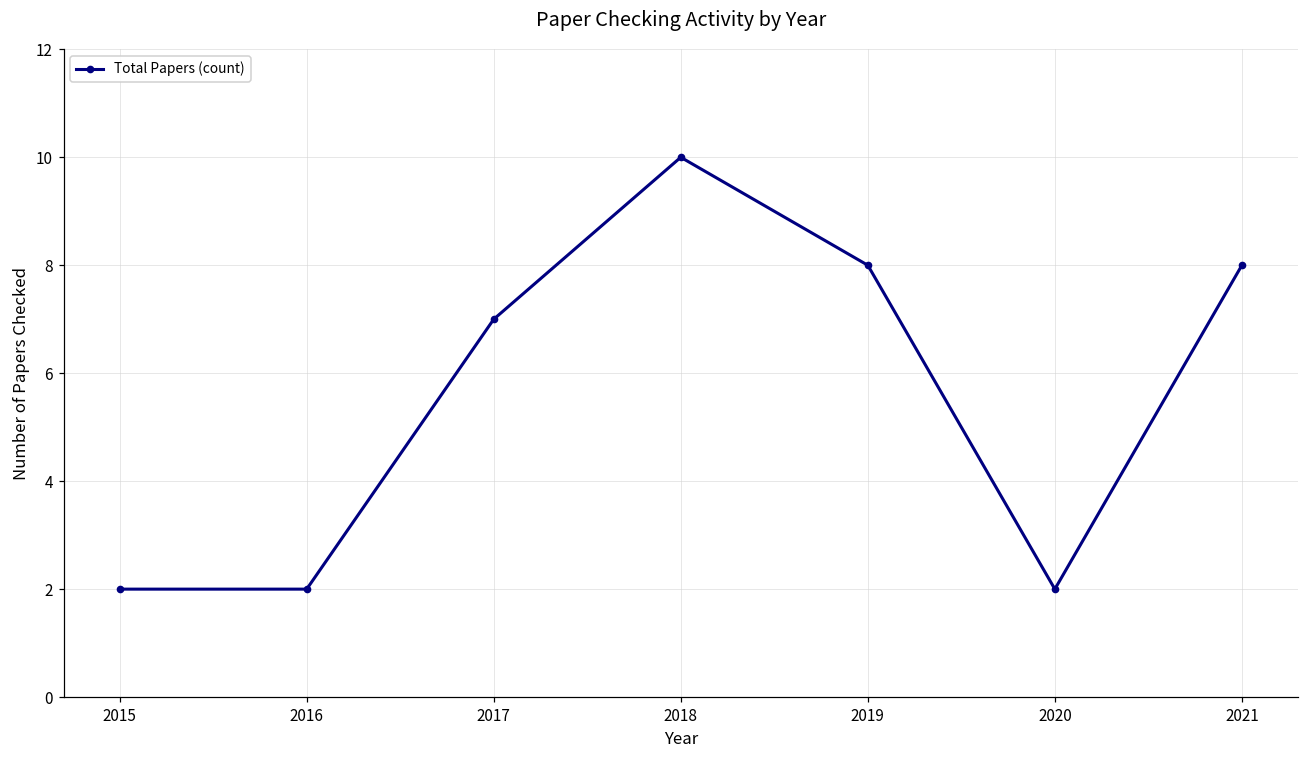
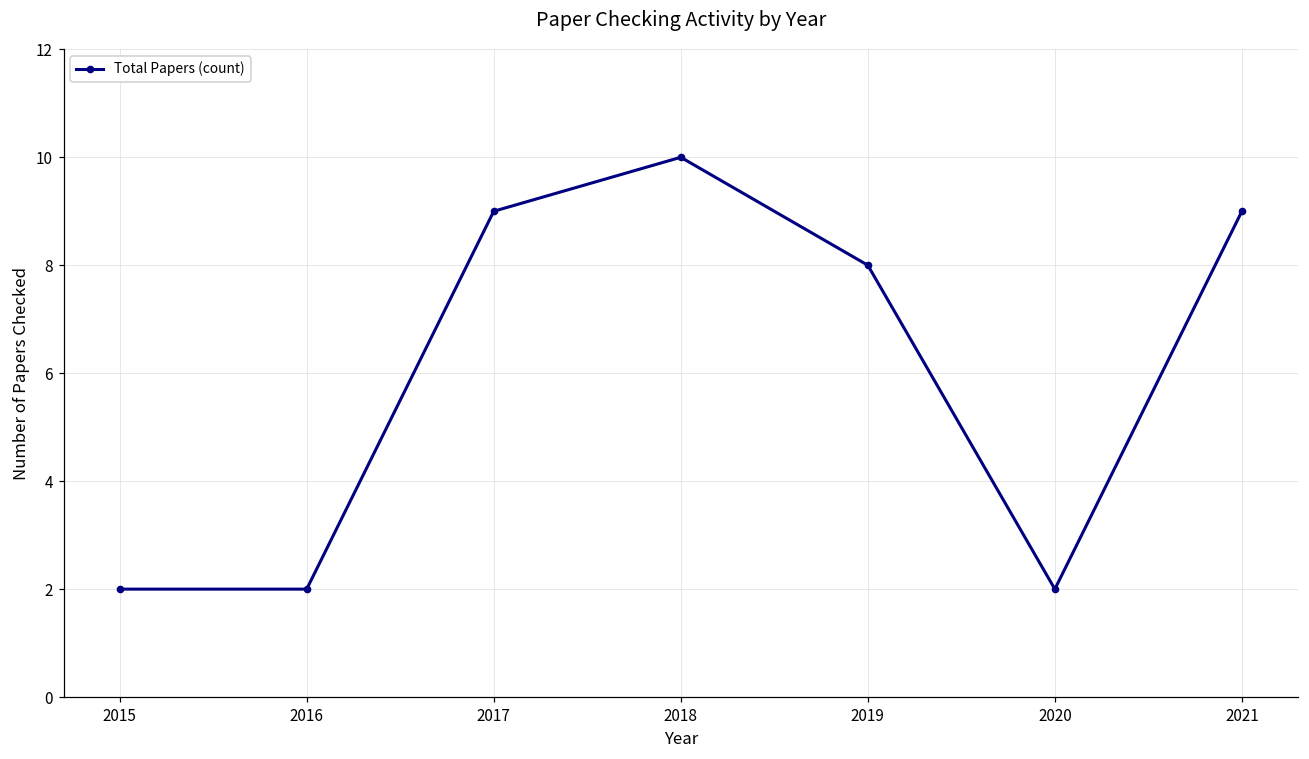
  {
    "2015": 2,
    "2016": 2,
-   "2017": 7,
+   "2017": 9,
    "2018": 10,
    "2019": 8,
    "2020": 2,
-   "2021": 8
+   "2021": 9
  }
